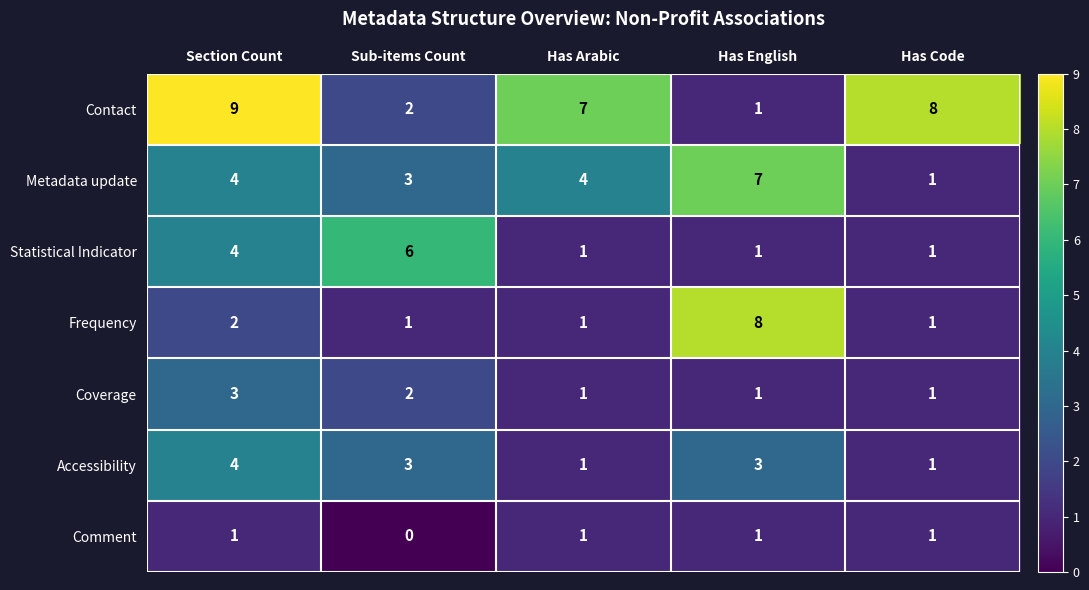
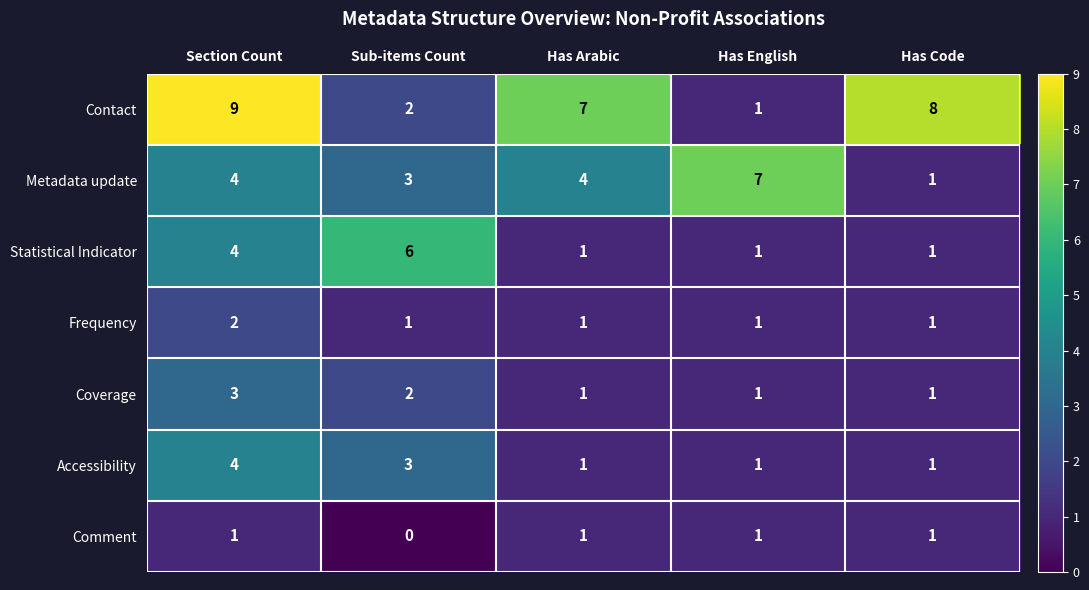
  {
    "Contact": {
      "Section Count": 9,
      "Sub-items Count": 2,
      "Has Arabic": 7,
      "Has English": 1,
      "Has Code": 8
    },
    "Metadata update": {
      "Section Count": 4,
      "Sub-items Count": 3,
      "Has Arabic": 4,
      "Has English": 7,
      "Has Code": 1
    },
    "Statistical Indicator": {
      "Section Count": 4,
      "Sub-items Count": 6,
      "Has Arabic": 1,
      "Has English": 1,
      "Has Code": 1
    },
    "Frequency": {
      "Section Count": 2,
      "Sub-items Count": 1,
      "Has Arabic": 1,
-     "Has English": 8,
+     "Has English": 1,
      "Has Code": 1
    },
    "Coverage": {
      "Section Count": 3,
      "Sub-items Count": 2,
      "Has Arabic": 1,
      "Has English": 1,
      "Has Code": 1
    },
    "Accessibility": {
      "Section Count": 4,
      "Sub-items Count": 3,
      "Has Arabic": 1,
-     "Has English": 3,
+     "Has English": 1,
      "Has Code": 1
    },
    "Comment": {
      "Section Count": 1,
      "Sub-items Count": 0,
      "Has Arabic": 1,
      "Has English": 1,
      "Has Code": 1
    }
  }
